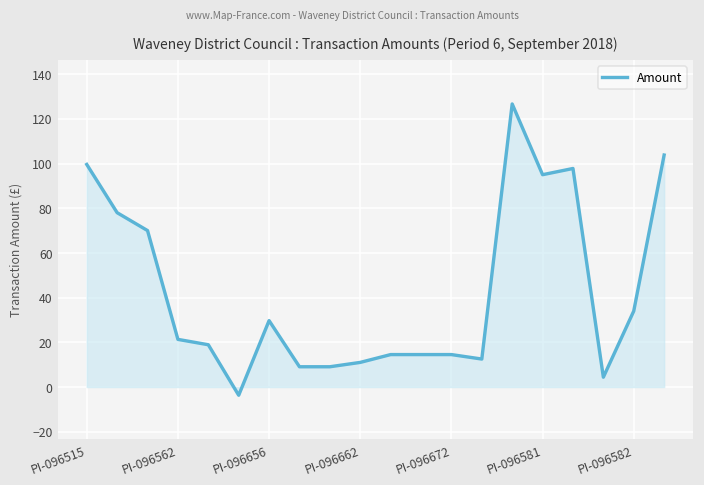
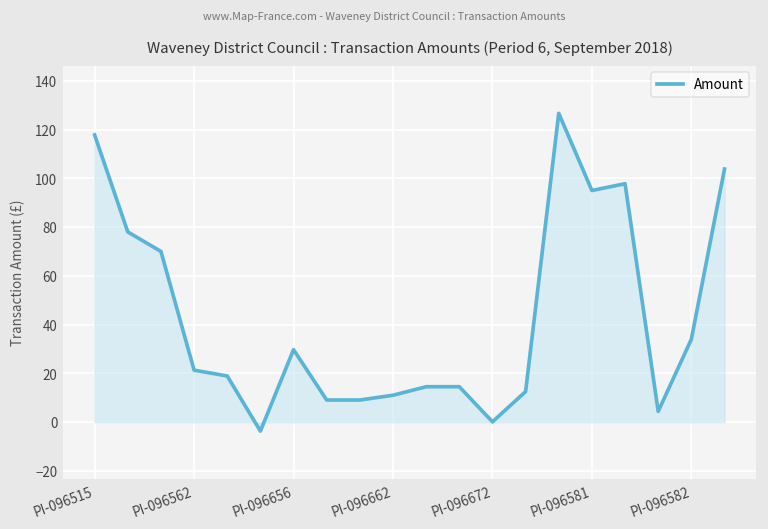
  {
    "Amount": {
-     "PI-096515": 100,
-     "PI-096672": 15
+     "PI-096515": 118,
+     "PI-096672": 0
    }
  }
